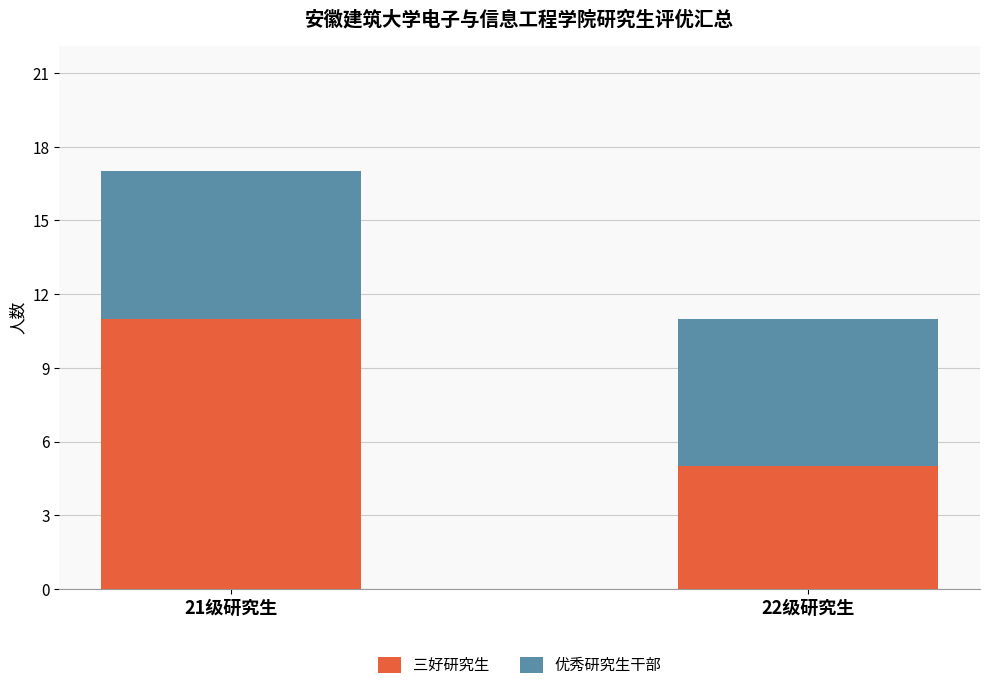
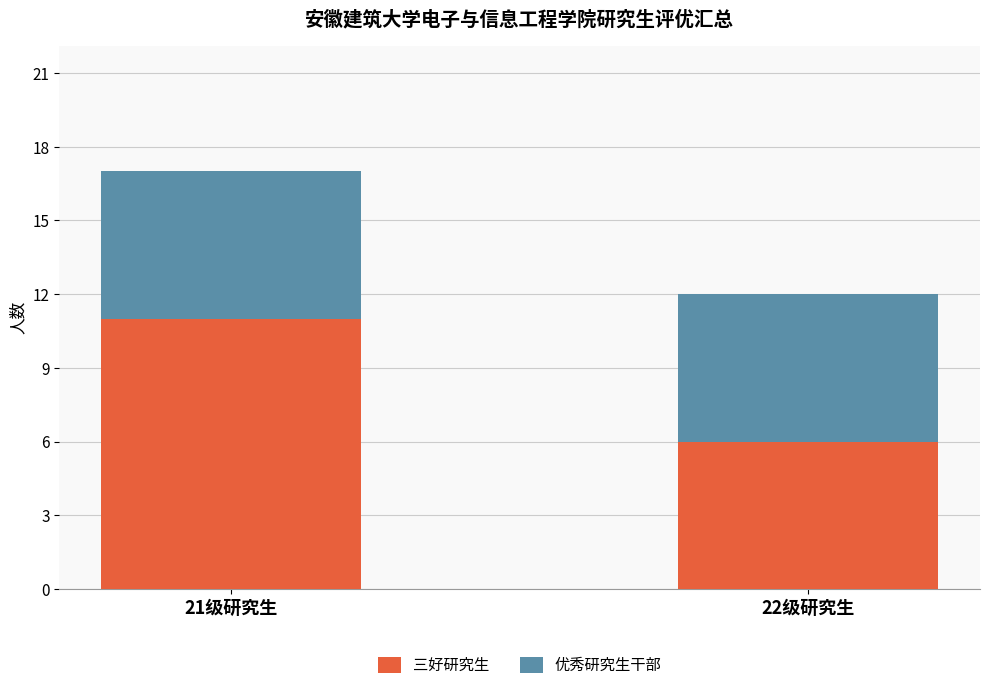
  {
    "三好研究生": {
      "21级研究生": 11,
-     "22级研究生": 5
+     "22级研究生": 6
    },
    "优秀研究生干部": {
      "21级研究生": 6,
      "22级研究生": 6
    }
  }
